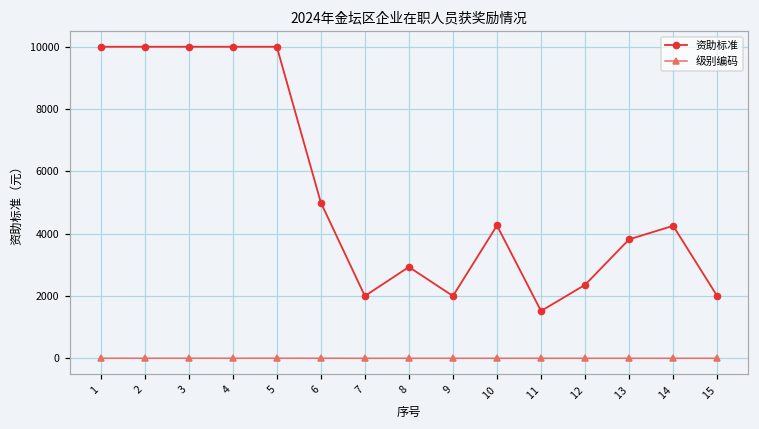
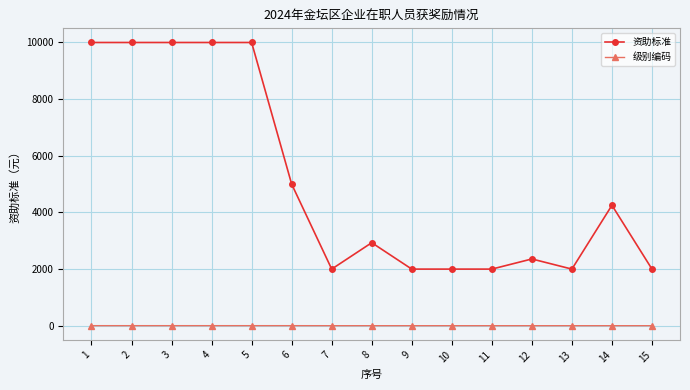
  {
    "资助标准": {
      "1": 10000,
      "2": 10000,
      "3": 10000,
      "4": 10000,
      "5": 10000,
      "6": 5000,
      "7": 2000,
      "8": 2900,
      "9": 2000,
-     "10": 4300,
-     "11": 1500,
+     "10": 2000,
+     "11": 2000,
      "12": 2400,
-     "13": 3800,
+     "13": 2000,
      "14": 4300,
      "15": 2000
    },
    "级别编码": {
      "1": 0,
      "2": 0,
      "3": 0,
      "4": 0,
      "5": 0,
      "6": 0,
      "7": 0,
      "8": 0,
      "9": 0,
      "10": 0,
      "11": 0,
      "12": 0,
      "13": 0,
      "14": 0,
      "15": 0
    }
  }
